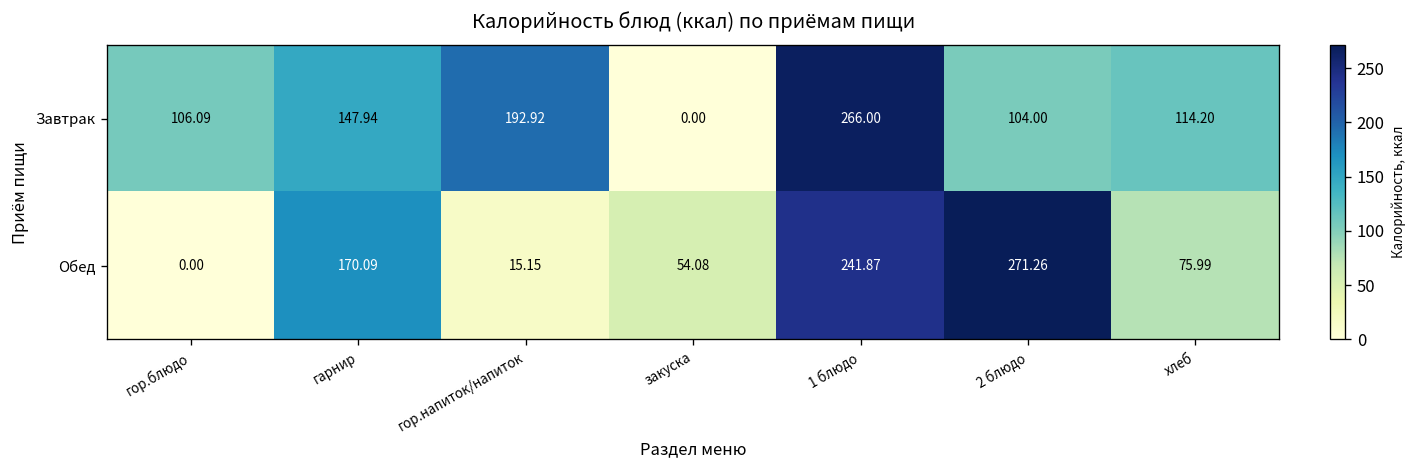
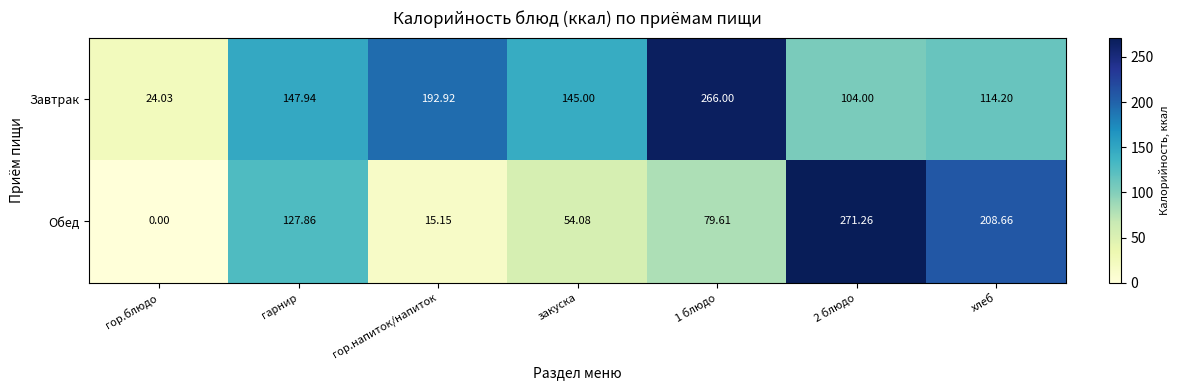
  {
    "Завтрак": {
-     "гор.блюдо": 106.09,
+     "гор.блюдо": 24.03,
      "гарнир": 147.94,
      "гор.напиток/напиток": 192.92,
-     "закуска": 0.00,
+     "закуска": 145.00,
      "1 блюдо": 266.00,
      "2 блюдо": 104.00,
      "хлеб": 114.20
    },
    "Обед": {
      "гор.блюдо": 0.00,
-     "гарнир": 170.09,
+     "гарнир": 127.86,
      "гор.напиток/напиток": 15.15,
      "закуска": 54.08,
-     "1 блюдо": 241.87,
+     "1 блюдо": 79.61,
      "2 блюдо": 271.26,
-     "хлеб": 75.99
+     "хлеб": 208.66
    }
  }
